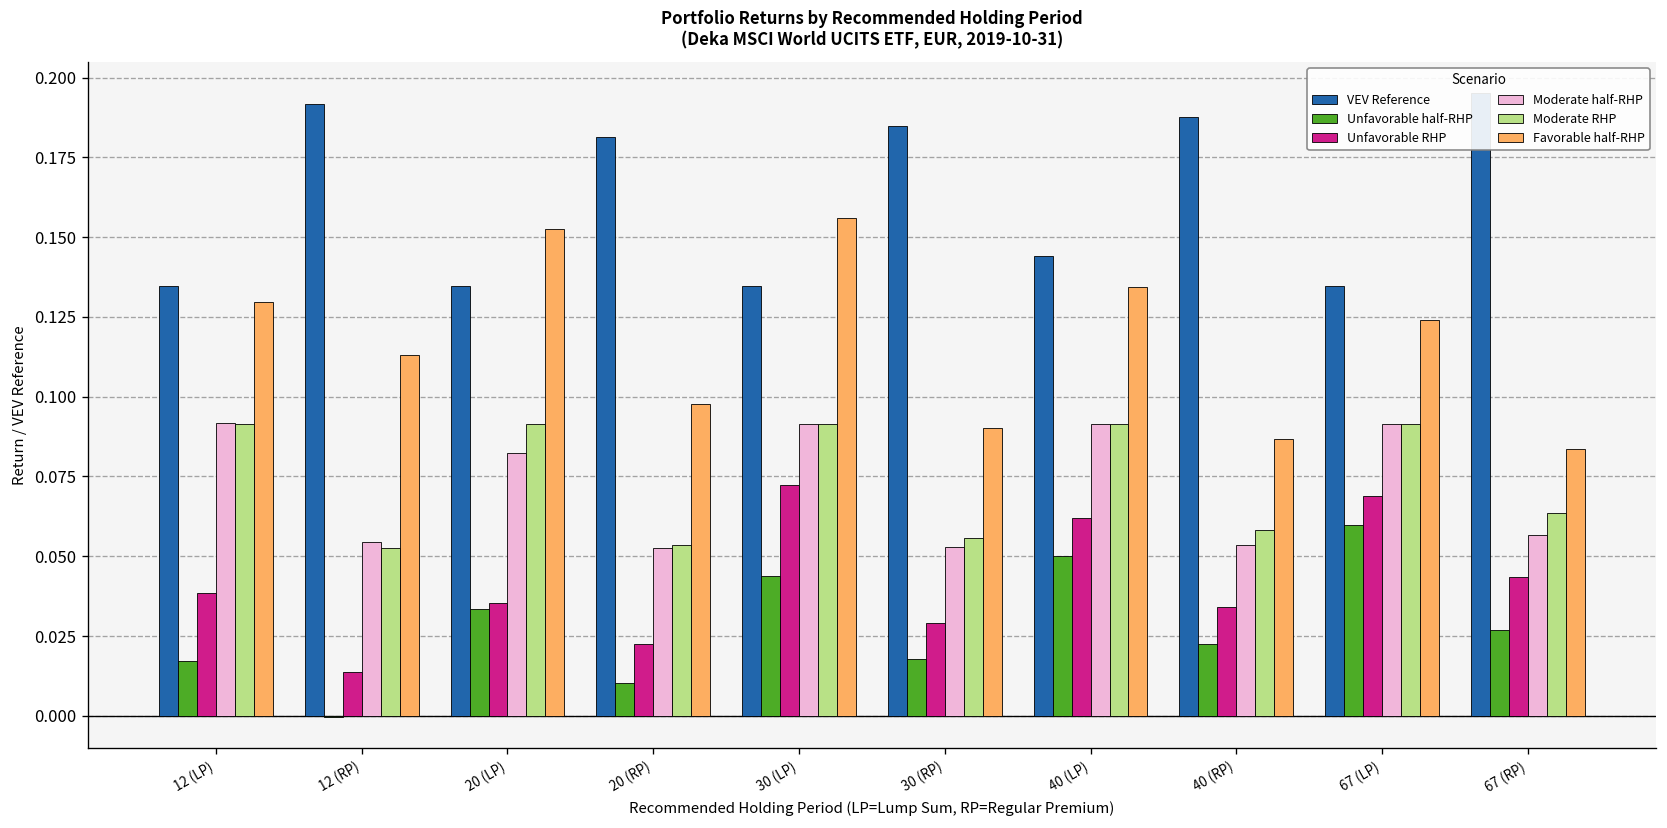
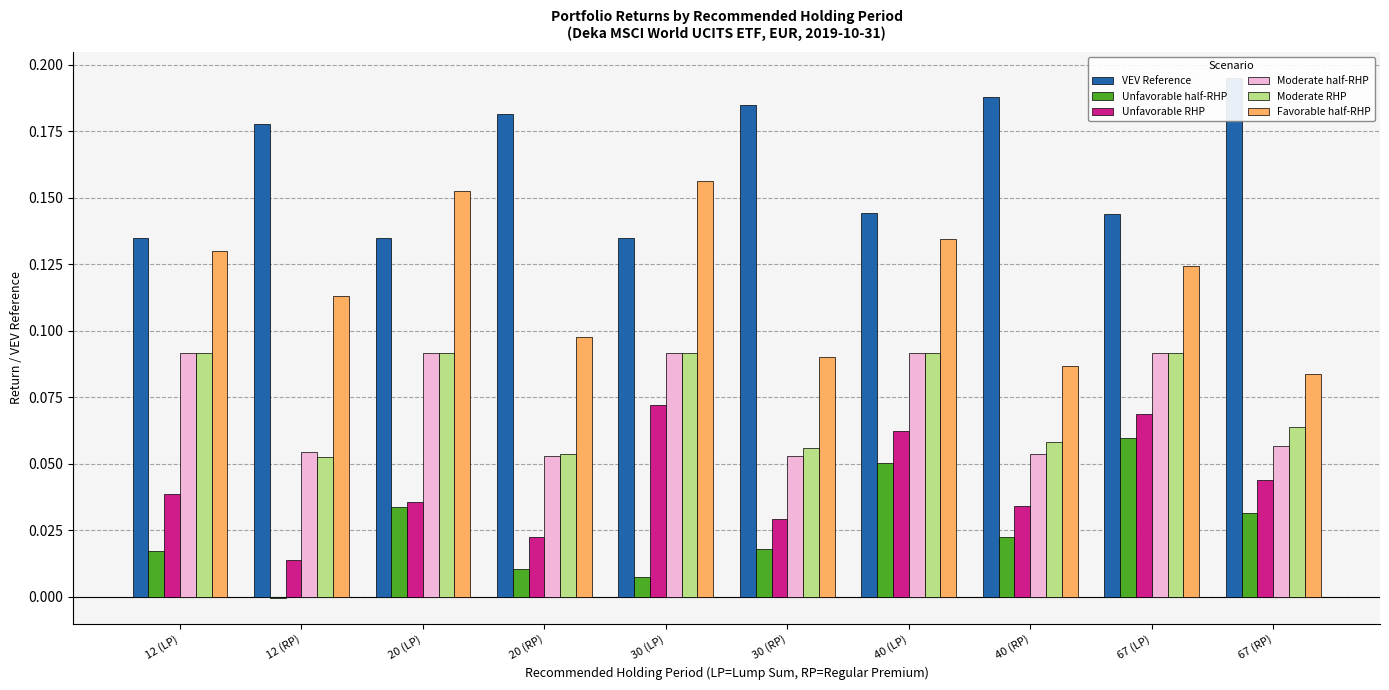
  {
    "VEV Reference": {
      "12 (LP)": 0.135,
-     "12 (RP)": 0.192,
+     "12 (RP)": 0.178,
      "20 (LP)": 0.135,
      "20 (RP)": 0.181,
      "30 (LP)": 0.135,
      "30 (RP)": 0.185,
      "40 (LP)": 0.144,
      "40 (RP)": 0.188,
-     "67 (LP)": 0.135
+     "67 (LP)": 0.144
    },
    "Unfavorable half-RHP": {
      "12 (LP)": 0.017,
      "20 (LP)": 0.034,
      "20 (RP)": 0.010,
-     "30 (LP)": 0.044,
+     "30 (LP)": 0.008,
      "30 (RP)": 0.018,
      "40 (LP)": 0.050,
      "40 (RP)": 0.023,
      "67 (LP)": 0.060,
-     "67 (RP)": 0.027
+     "67 (RP)": 0.031
    },
    "Unfavorable RHP": {
      "12 (LP)": 0.039,
      "12 (RP)": 0.014,
      "20 (LP)": 0.035,
      "20 (RP)": 0.023,
      "30 (LP)": 0.072,
      "30 (RP)": 0.029,
      "40 (LP)": 0.062,
      "40 (RP)": 0.034,
      "67 (LP)": 0.069,
      "67 (RP)": 0.044
    },
    "Moderate half-RHP": {
      "12 (LP)": 0.092,
      "12 (RP)": 0.054,
-     "20 (LP)": 0.082,
+     "20 (LP)": 0.092,
      "20 (RP)": 0.053,
      "30 (LP)": 0.092,
      "30 (RP)": 0.053,
      "40 (LP)": 0.092,
      "40 (RP)": 0.054,
      "67 (LP)": 0.091,
      "67 (RP)": 0.057
    },
    "Moderate RHP": {
      "12 (LP)": 0.092,
      "12 (RP)": 0.053,
      "20 (LP)": 0.092,
      "20 (RP)": 0.054,
      "30 (LP)": 0.091,
      "30 (RP)": 0.056,
      "40 (LP)": 0.091,
      "40 (RP)": 0.058,
      "67 (LP)": 0.091,
      "67 (RP)": 0.064
    },
    "Favorable half-RHP": {
      "12 (LP)": 0.130,
      "12 (RP)": 0.113,
      "20 (LP)": 0.152,
      "20 (RP)": 0.098,
      "30 (LP)": 0.156,
      "30 (RP)": 0.090,
      "40 (LP)": 0.134,
      "40 (RP)": 0.087,
      "67 (LP)": 0.124,
      "67 (RP)": 0.084
    }
  }
